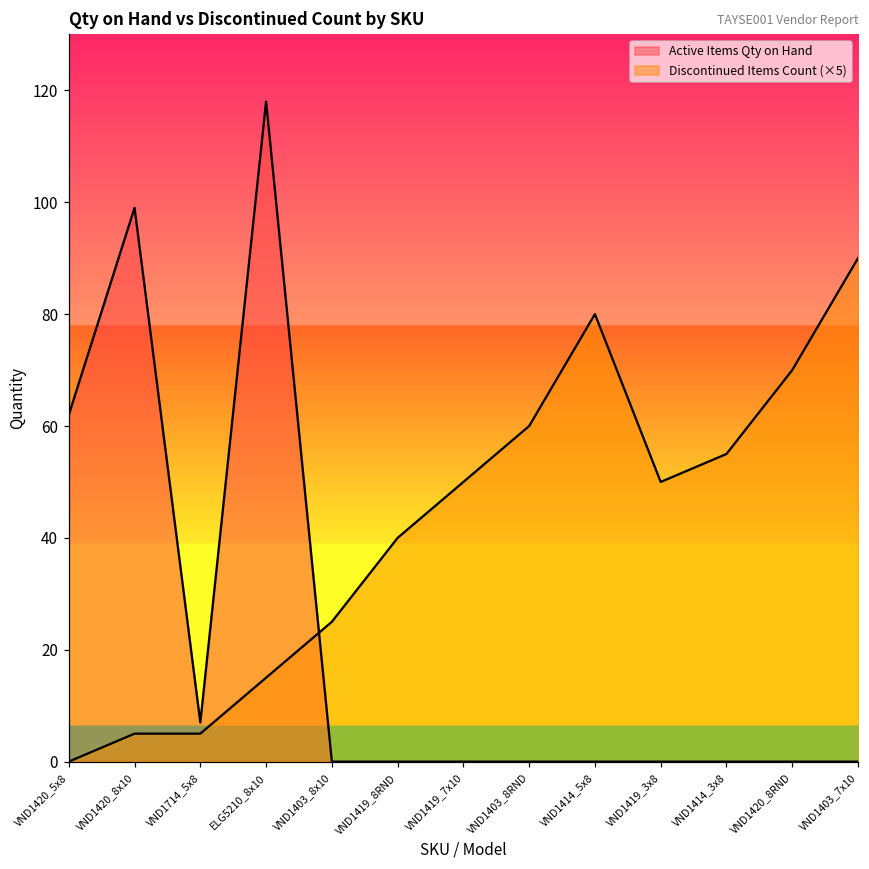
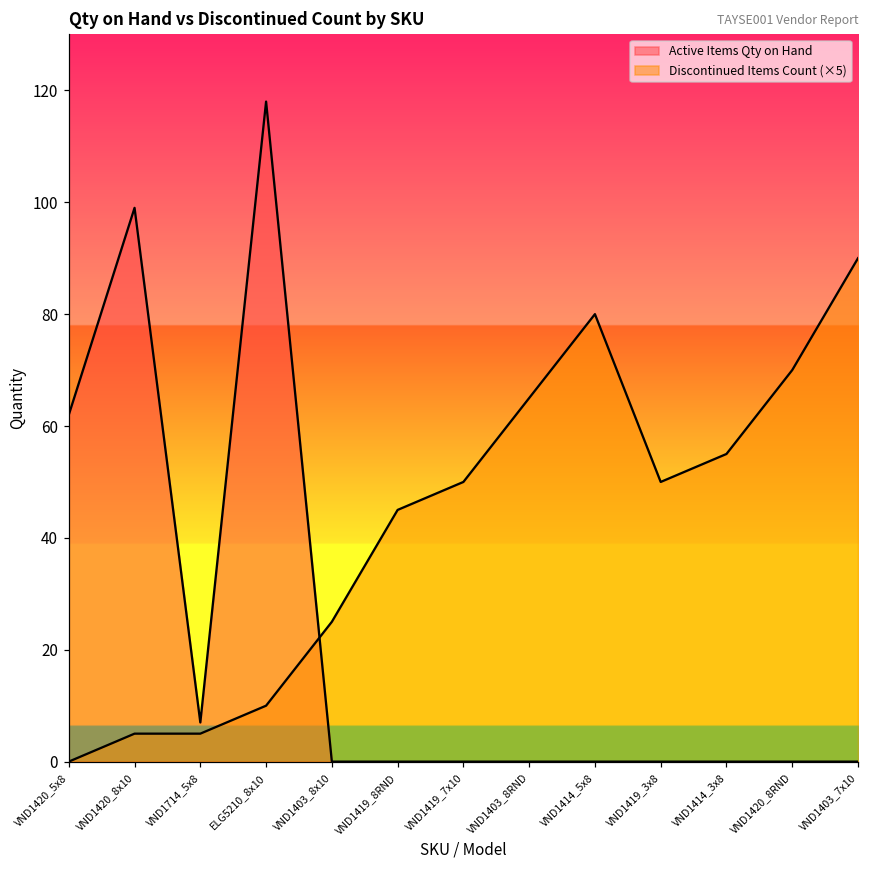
  {
    "Active Items Qty on Hand": {
      "VND1420_5x8": 62,
      "VND1420_8x10": 99,
      "VND1714_5x8": 7,
      "ELG5210_8x10": 118,
      "VND1403_8x10": 0,
      "VND1419_8RND": 0,
      "VND1419_7x10": 0,
      "VND1403_8RND": 0,
      "VND1414_5x8": 0,
      "VND1419_3x8": 0,
      "VND1414_3x8": 0,
      "VND1420_8RND": 0,
      "VND1403_7x10": 0
    },
    "Discontinued Items Count (×5)": {
      "VND1420_5x8": 0,
      "VND1420_8x10": 5,
      "VND1714_5x8": 5,
-     "ELG5210_8x10": 15,
+     "ELG5210_8x10": 10,
      "VND1403_8x10": 25,
-     "VND1419_8RND": 40,
+     "VND1419_8RND": 45,
      "VND1419_7x10": 50,
-     "VND1403_8RND": 60,
+     "VND1403_8RND": 65,
      "VND1414_5x8": 80,
      "VND1419_3x8": 50,
      "VND1414_3x8": 55,
      "VND1420_8RND": 70,
      "VND1403_7x10": 90
    }
  }
